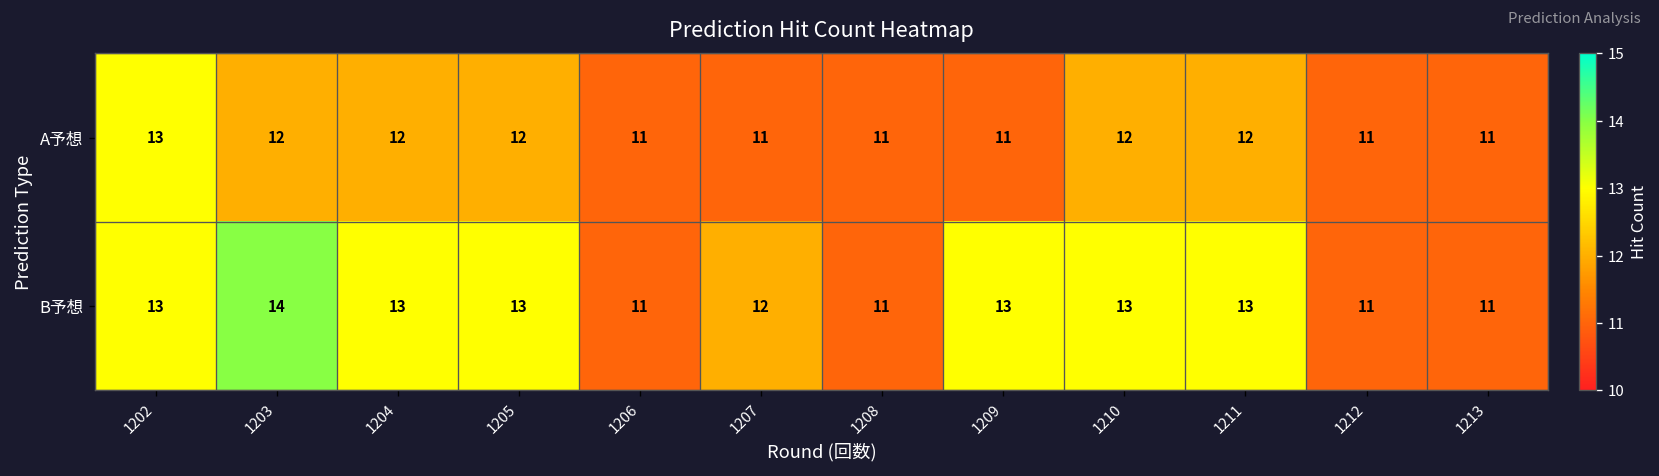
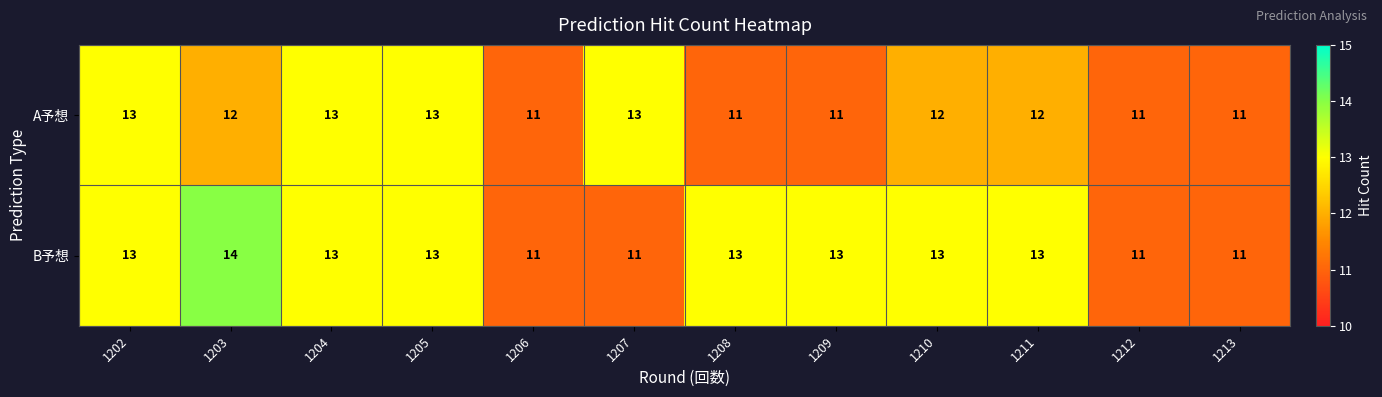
  {
    "A予想": {
      "1202": 13,
      "1203": 12,
-     "1204": 12,
-     "1205": 12,
+     "1204": 13,
+     "1205": 13,
      "1206": 11,
-     "1207": 11,
+     "1207": 13,
      "1208": 11,
      "1209": 11,
      "1210": 12,
      "1211": 12,
      "1212": 11,
      "1213": 11
    },
    "B予想": {
      "1202": 13,
      "1203": 14,
      "1204": 13,
      "1205": 13,
      "1206": 11,
-     "1207": 12,
-     "1208": 11,
+     "1207": 11,
+     "1208": 13,
      "1209": 13,
      "1210": 13,
      "1211": 13,
      "1212": 11,
      "1213": 11
    }
  }
